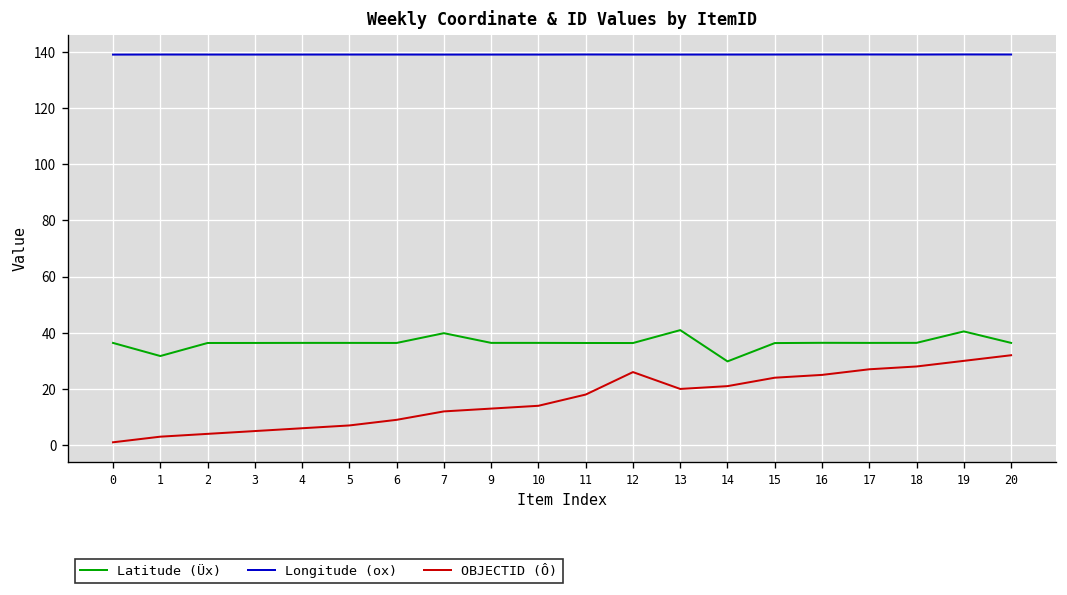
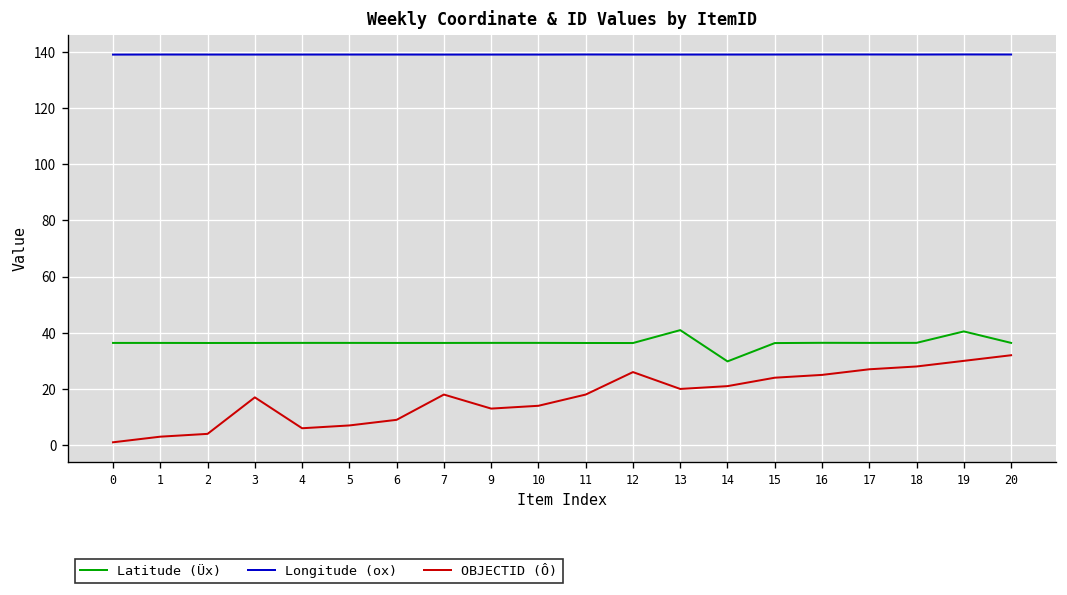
  {
    "Latitude (Üx)": {
      "0": 36,
-     "1": 32,
+     "1": 36,
      "2": 36,
      "3": 36,
      "4": 36,
      "5": 36,
      "6": 36,
-     "7": 40,
+     "7": 36,
      "9": 36,
      "10": 36,
      "11": 36,
      "12": 36,
      "13": 41,
      "14": 30,
      "15": 36,
      "16": 36,
      "17": 36,
      "18": 36,
      "19": 40,
      "20": 36
    },
    "Longitude (ox)": {
      "0": 139,
      "1": 139,
      "2": 139,
      "3": 139,
      "4": 139,
      "5": 139,
      "6": 139,
      "7": 139,
      "9": 139,
      "10": 139,
      "11": 139,
      "12": 139,
      "13": 139,
      "14": 139,
      "15": 139,
      "16": 139,
      "17": 139,
      "18": 139,
      "19": 139,
      "20": 139
    },
    "OBJECTID (Ô)": {
      "0": 1,
      "1": 3,
      "2": 4,
-     "3": 5,
+     "3": 17,
      "4": 6,
      "5": 7,
      "6": 9,
-     "7": 12,
+     "7": 18,
      "9": 13,
      "10": 14,
      "11": 18,
      "12": 26,
      "13": 20,
      "14": 21,
      "15": 24,
      "16": 25,
      "17": 27,
      "18": 28,
      "19": 30,
      "20": 32
    }
  }
